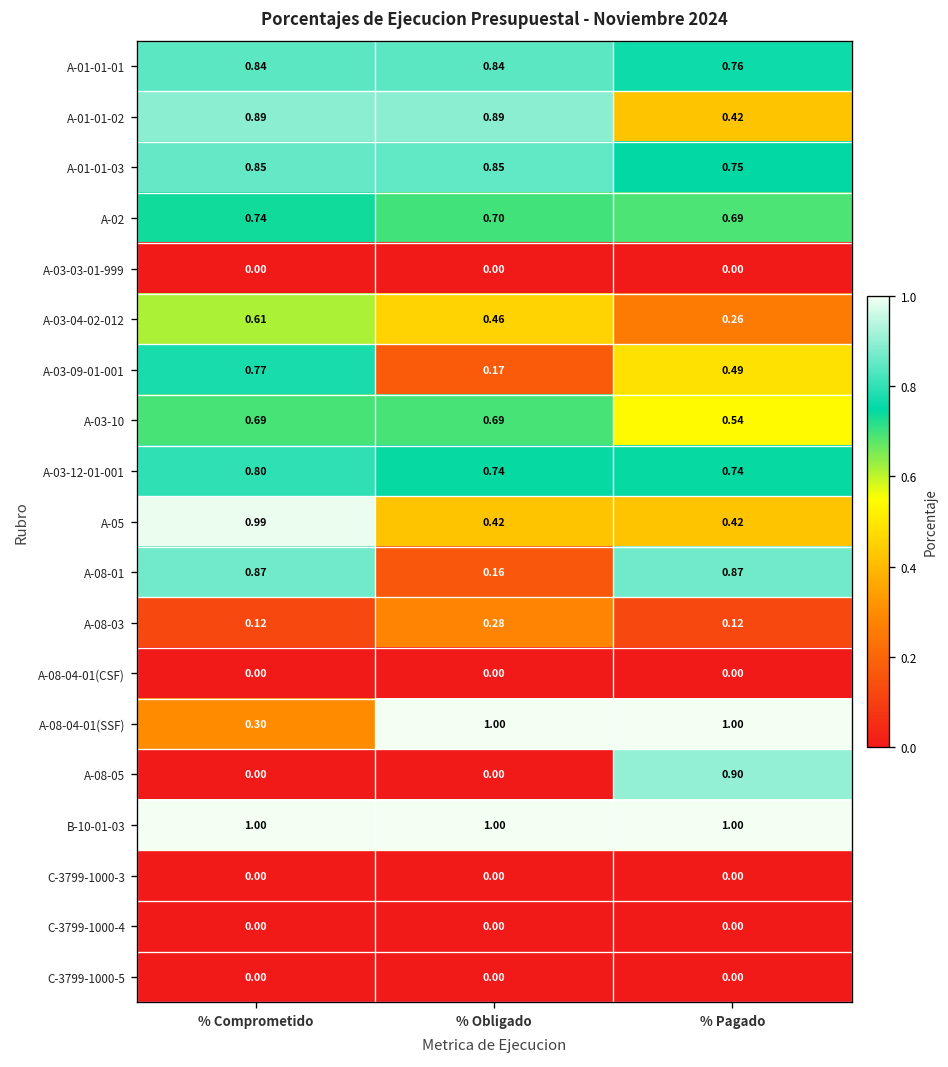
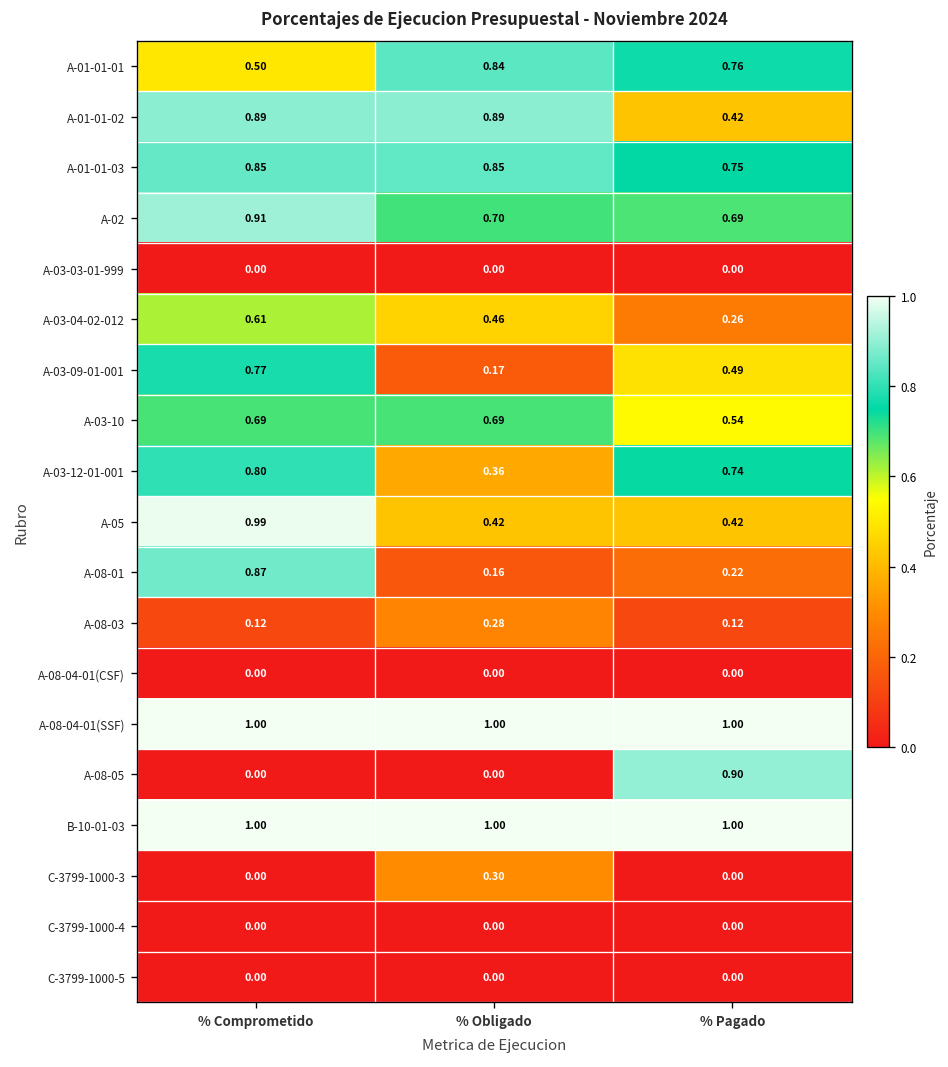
  {
    "A-01-01-01": {
-     "% Comprometido": 0.84,
+     "% Comprometido": 0.50,
      "% Obligado": 0.84,
      "% Pagado": 0.76
    },
    "A-01-01-02": {
      "% Comprometido": 0.89,
      "% Obligado": 0.89,
      "% Pagado": 0.42
    },
    "A-01-01-03": {
      "% Comprometido": 0.85,
      "% Obligado": 0.85,
      "% Pagado": 0.75
    },
    "A-02": {
-     "% Comprometido": 0.74,
+     "% Comprometido": 0.91,
      "% Obligado": 0.70,
      "% Pagado": 0.69
    },
    "A-03-03-01-999": {
      "% Comprometido": 0.00,
      "% Obligado": 0.00,
      "% Pagado": 0.00
    },
    "A-03-04-02-012": {
      "% Comprometido": 0.61,
      "% Obligado": 0.46,
      "% Pagado": 0.26
    },
    "A-03-09-01-001": {
      "% Comprometido": 0.77,
      "% Obligado": 0.17,
      "% Pagado": 0.49
    },
    "A-03-10": {
      "% Comprometido": 0.69,
      "% Obligado": 0.69,
      "% Pagado": 0.54
    },
    "A-03-12-01-001": {
      "% Comprometido": 0.80,
-     "% Obligado": 0.74,
+     "% Obligado": 0.36,
      "% Pagado": 0.74
    },
    "A-05": {
      "% Comprometido": 0.99,
      "% Obligado": 0.42,
      "% Pagado": 0.42
    },
    "A-08-01": {
      "% Comprometido": 0.87,
      "% Obligado": 0.16,
-     "% Pagado": 0.87
+     "% Pagado": 0.22
    },
    "A-08-03": {
      "% Comprometido": 0.12,
      "% Obligado": 0.28,
      "% Pagado": 0.12
    },
    "A-08-04-01(CSF)": {
      "% Comprometido": 0.00,
      "% Obligado": 0.00,
      "% Pagado": 0.00
    },
    "A-08-04-01(SSF)": {
-     "% Comprometido": 0.30,
+     "% Comprometido": 1.00,
      "% Obligado": 1.00,
      "% Pagado": 1.00
    },
    "A-08-05": {
      "% Comprometido": 0.00,
      "% Obligado": 0.00,
      "% Pagado": 0.90
    },
    "B-10-01-03": {
      "% Comprometido": 1.00,
      "% Obligado": 1.00,
      "% Pagado": 1.00
    },
    "C-3799-1000-3": {
      "% Comprometido": 0.00,
-     "% Obligado": 0.00,
+     "% Obligado": 0.30,
      "% Pagado": 0.00
    },
    "C-3799-1000-4": {
      "% Comprometido": 0.00,
      "% Obligado": 0.00,
      "% Pagado": 0.00
    },
    "C-3799-1000-5": {
      "% Comprometido": 0.00,
      "% Obligado": 0.00,
      "% Pagado": 0.00
    }
  }
